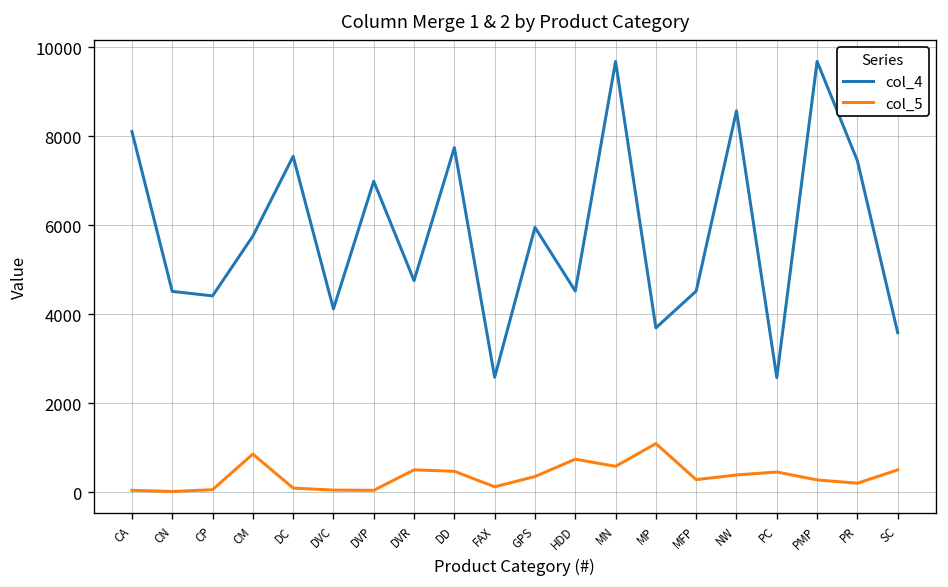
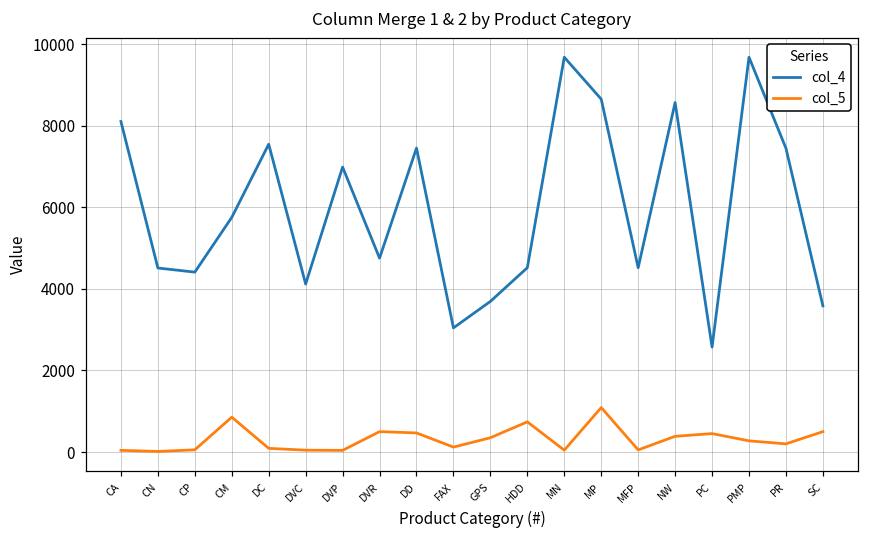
  {
    "col_4": {
      "CA": 8100,
      "CN": 4500,
      "CP": 4400,
      "CM": 5800,
      "DC": 7600,
      "DVC": 4100,
      "DVP": 7000,
      "DVR": 4800,
-     "DD": 7700,
-     "FAX": 2600,
-     "GPS": 6000,
+     "DD": 7500,
+     "FAX": 3000,
+     "GPS": 3700,
      "HDD": 4500,
      "MN": 9700,
-     "MP": 3700,
+     "MP": 8700,
      "MFP": 4500,
      "NW": 8600,
      "PC": 2600,
      "PMP": 9700,
      "PR": 7500,
      "SC": 3600
    },
    "col_5": {
      "CA": 0,
      "CN": 0,
      "CP": 100,
      "CM": 900,
      "DC": 100,
      "DVC": 0,
      "DVP": 0,
      "DVR": 500,
      "DD": 500,
      "FAX": 100,
      "GPS": 400,
      "HDD": 700,
-     "MN": 600,
+     "MN": 0,
      "MP": 1100,
-     "MFP": 300,
+     "MFP": 100,
      "NW": 400,
      "PC": 500,
      "PMP": 300,
      "PR": 200,
      "SC": 500
    }
  }
